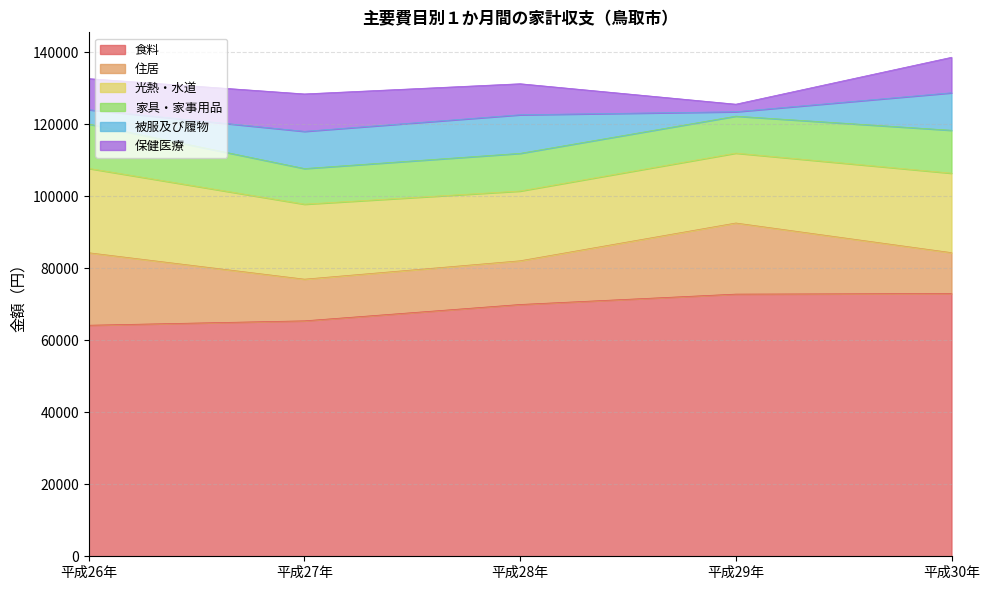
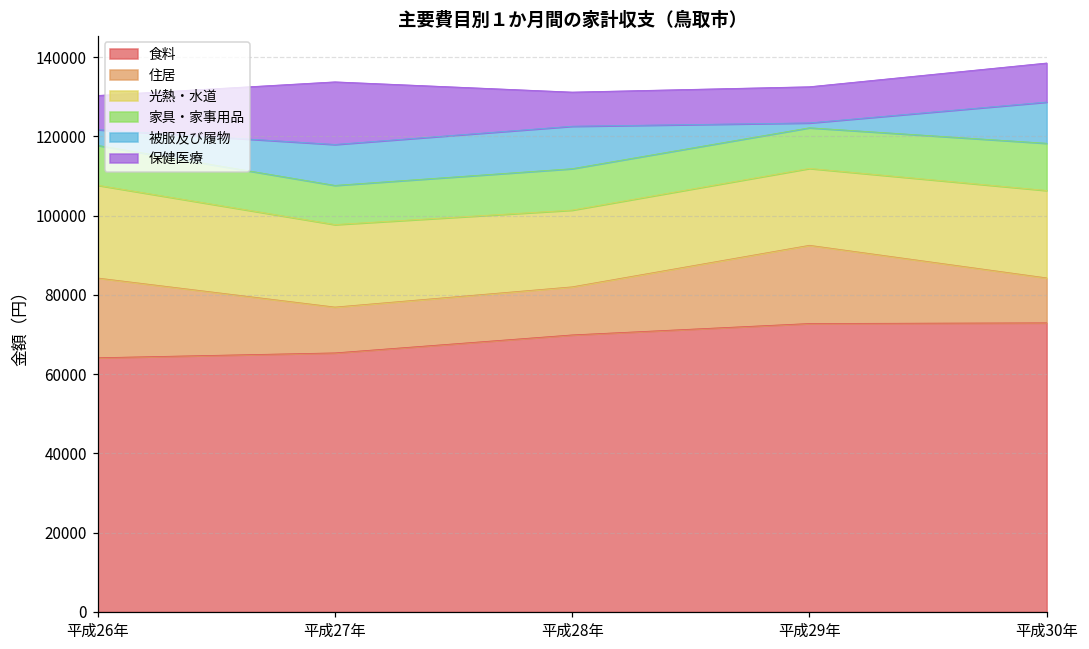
  {
    "食料": {
      "平成26年": 64000,
      "平成27年": 65000,
      "平成28年": 70000,
      "平成29年": 73000,
      "平成30年": 73000
    },
    "家具・家事用品": {
-     "平成26年": 12000,
+     "平成26年": 10000,
      "平成27年": 10000,
      "平成28年": 10000,
      "平成29年": 10000,
      "平成30年": 12000
    },
    "被服及び履物": {
      "平成26年": 4000,
      "平成27年": 10000,
      "平成28年": 11000,
      "平成29年": 1000,
      "平成30年": 10000
    },
    "保健医療": {
      "平成26年": 9000,
-     "平成27年": 10000,
+     "平成27年": 16000,
      "平成28年": 9000,
-     "平成29年": 2000,
+     "平成29年": 9000,
      "平成30年": 10000
    }
  }
